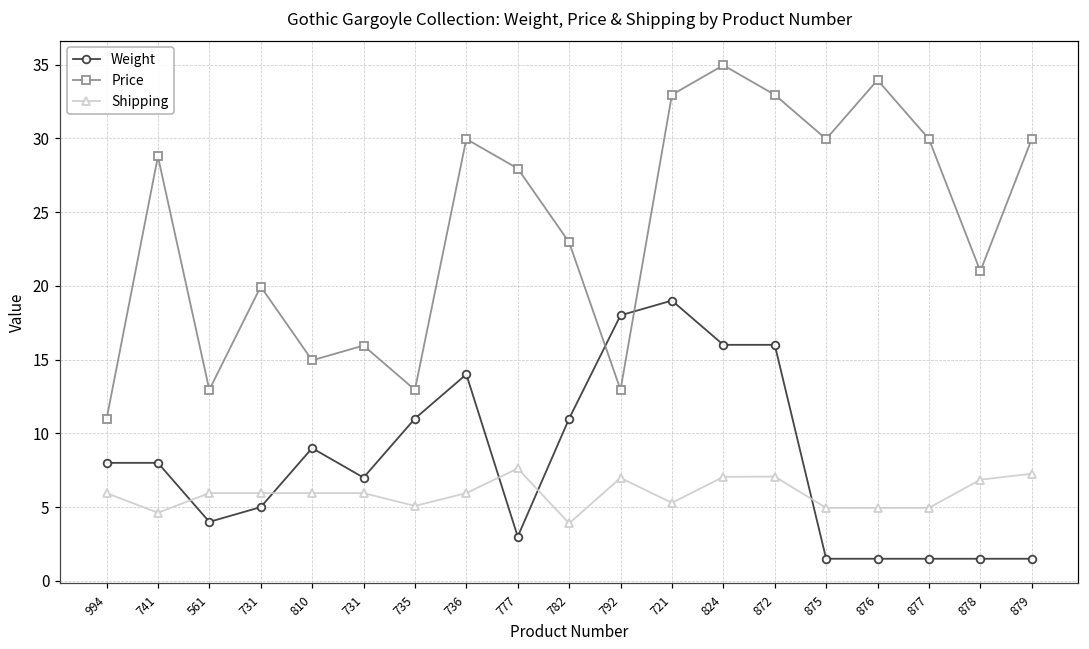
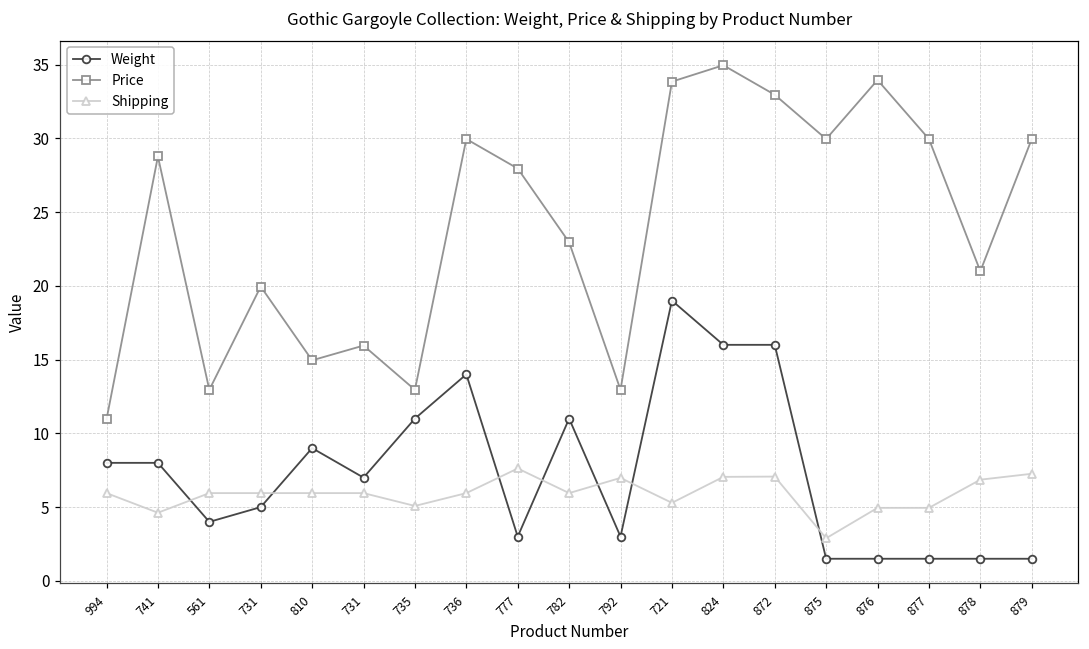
  {
    "Weight": {
      "994": 8,
      "741": 8,
      "561": 4,
      "810": 9,
      "735": 11,
      "736": 14,
      "777": 3,
      "782": 11,
-     "792": 18,
+     "792": 3,
      "721": 19,
      "824": 16,
      "872": 16,
      "875": 1.5,
      "876": 1.5,
      "877": 1.5,
      "878": 1.5,
      "879": 1.5
    },
    "Price": {
      "994": 11.0,
      "741": 28.8,
      "561": 13.0,
      "810": 15.0,
      "735": 13.0,
      "736": 30.0,
      "777": 28.0,
      "782": 23.0,
      "792": 13.0,
-     "721": 33.0,
+     "721": 33.8,
      "824": 35.0,
      "872": 33.0,
      "875": 30.0,
      "876": 34.0,
      "877": 30.0,
      "878": 21.0,
      "879": 30.0
    },
    "Shipping": {
      "994": 6.0,
      "741": 4.6,
      "561": 6.0,
      "810": 6.0,
      "735": 5.1,
      "736": 6.0,
      "777": 7.6,
-     "782": 3.9,
+     "782": 6.0,
      "792": 7.0,
      "721": 5.3,
      "824": 7.1,
      "872": 7.1,
-     "875": 5.0,
+     "875": 2.9,
      "876": 5.0,
      "877": 5.0,
      "878": 6.9,
      "879": 7.3
    }
  }
